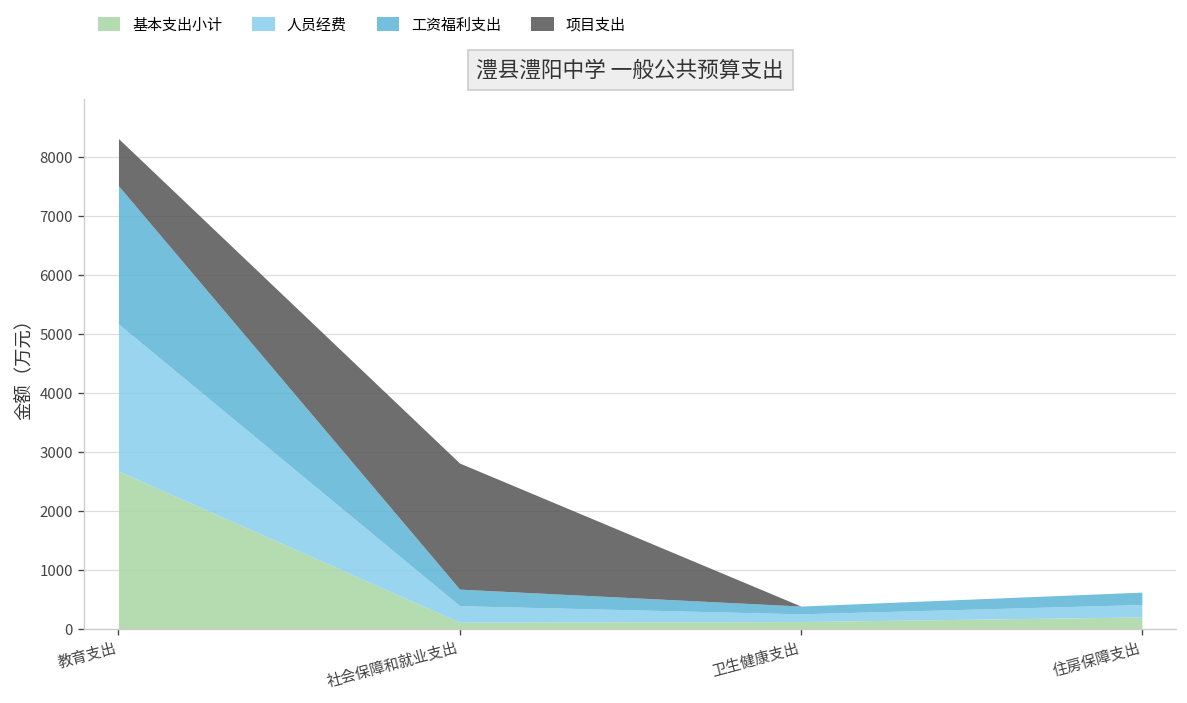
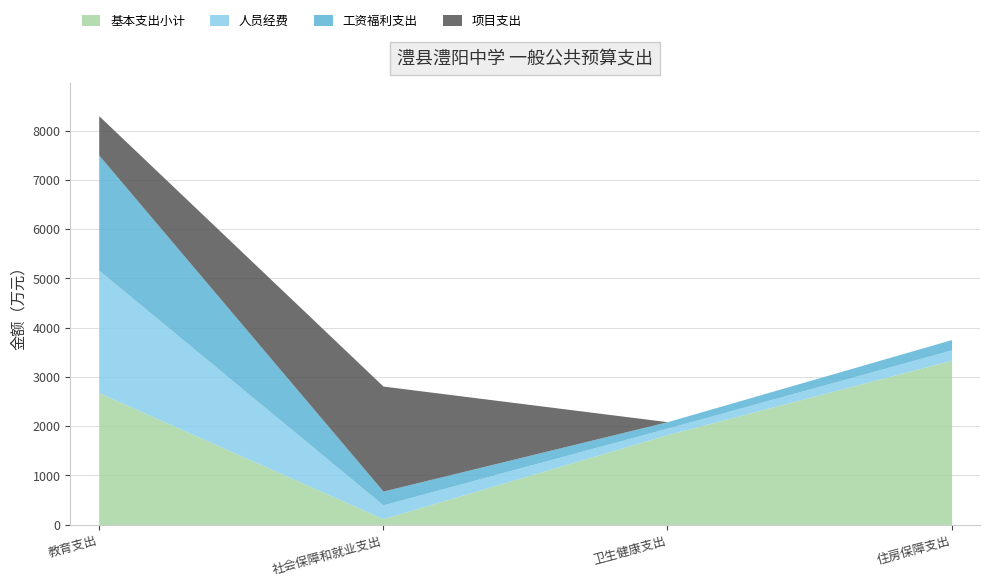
  {
    "基本支出小计": {
      "教育支出": 2700,
      "社会保障和就业支出": 100,
-     "卫生健康支出": 100,
-     "住房保障支出": 200
+     "卫生健康支出": 1800,
+     "住房保障支出": 3300
    },
    "项目支出": {
      "教育支出": 800,
      "社会保障和就业支出": 2100
    }
  }
